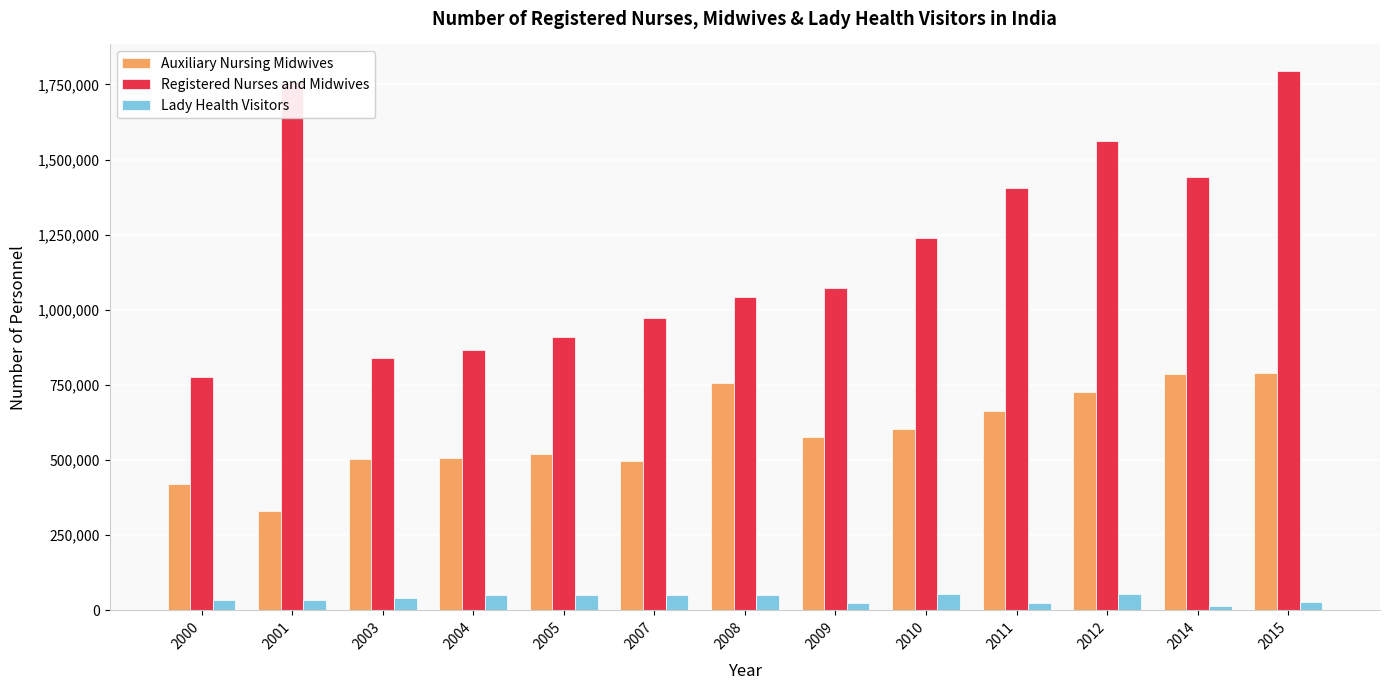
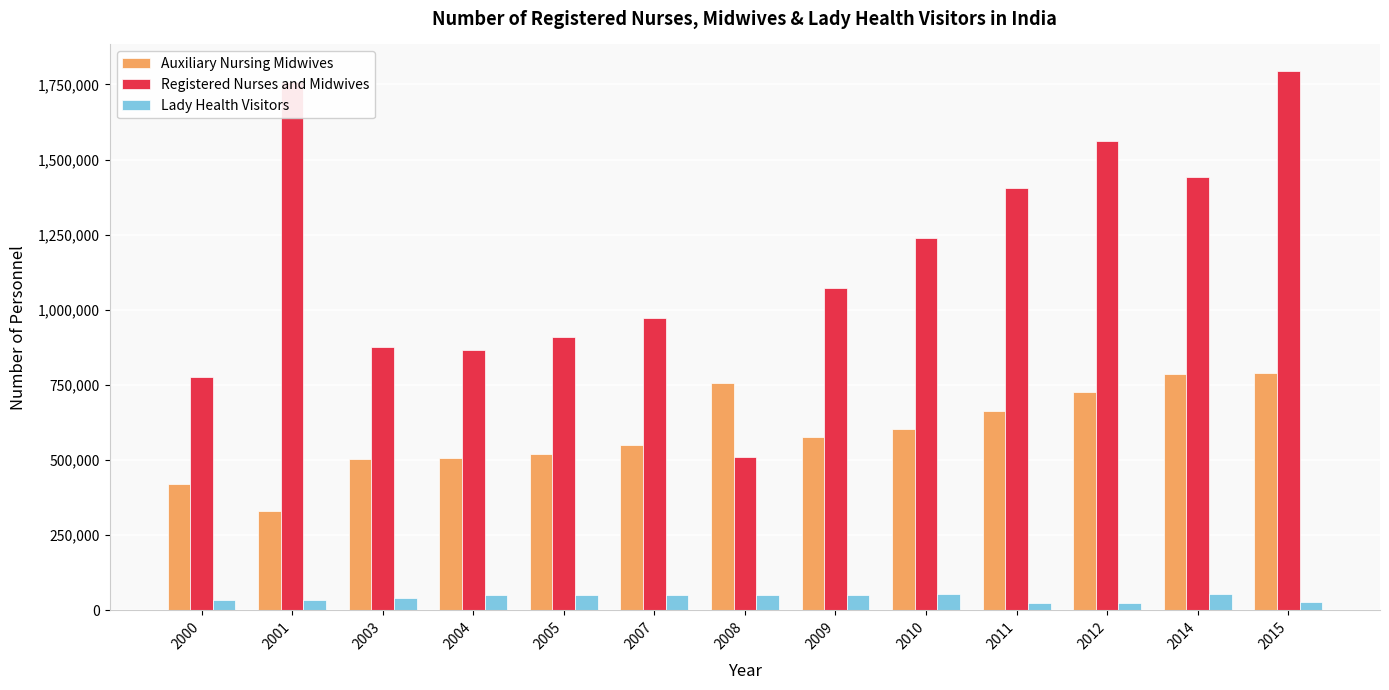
  {
    "Auxiliary Nursing Midwives": {
      "2000": "420,000",
      "2001": "330,000",
      "2003": "500,000",
      "2004": "510,000",
      "2005": "520,000",
-     "2007": "500,000",
+     "2007": "550,000",
      "2008": "760,000",
      "2009": "580,000",
      "2010": "600,000",
      "2011": "660,000",
      "2012": "730,000",
      "2014": "790,000",
      "2015": "790,000"
    },
    "Registered Nurses and Midwives": {
      "2000": "780,000",
-     "2003": "840,000",
+     "2003": "880,000",
      "2004": "870,000",
      "2005": "910,000",
      "2007": "970,000",
-     "2008": "1,040,000",
+     "2008": "510,000",
      "2009": "1,070,000",
      "2010": "1,240,000",
      "2011": "1,410,000",
      "2012": "1,560,000",
      "2014": "1,440,000",
      "2015": "1,790,000"
    },
    "Lady Health Visitors": {
      "2000": "40,000",
      "2001": "40,000",
      "2003": "40,000",
      "2004": "50,000",
      "2005": "50,000",
      "2007": "50,000",
      "2008": "50,000",
-     "2009": "30,000",
+     "2009": "50,000",
      "2010": "50,000",
      "2011": "20,000",
-     "2012": "60,000",
-     "2014": "20,000",
+     "2012": "30,000",
+     "2014": "60,000",
      "2015": "30,000"
    }
  }
